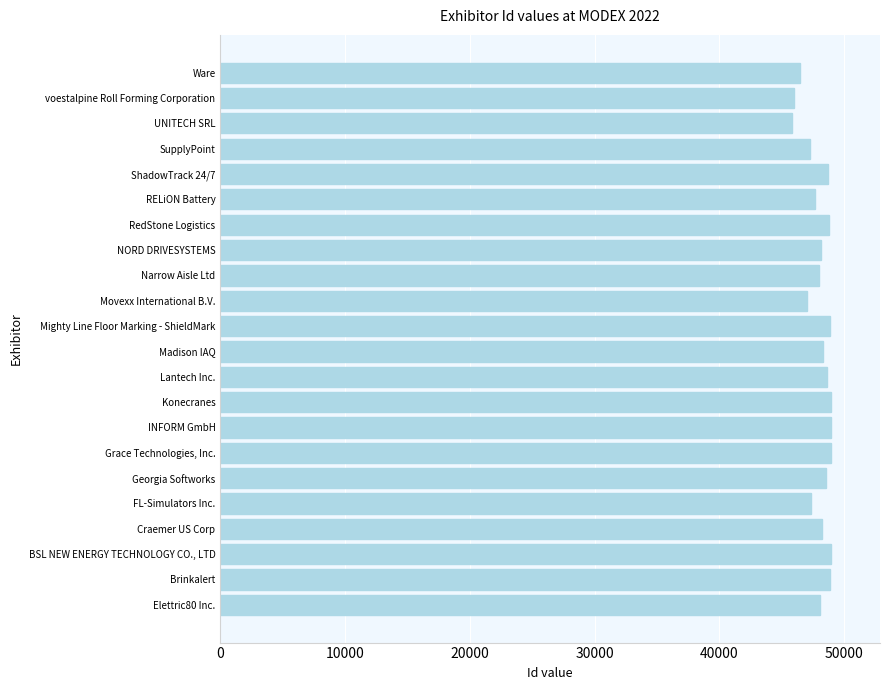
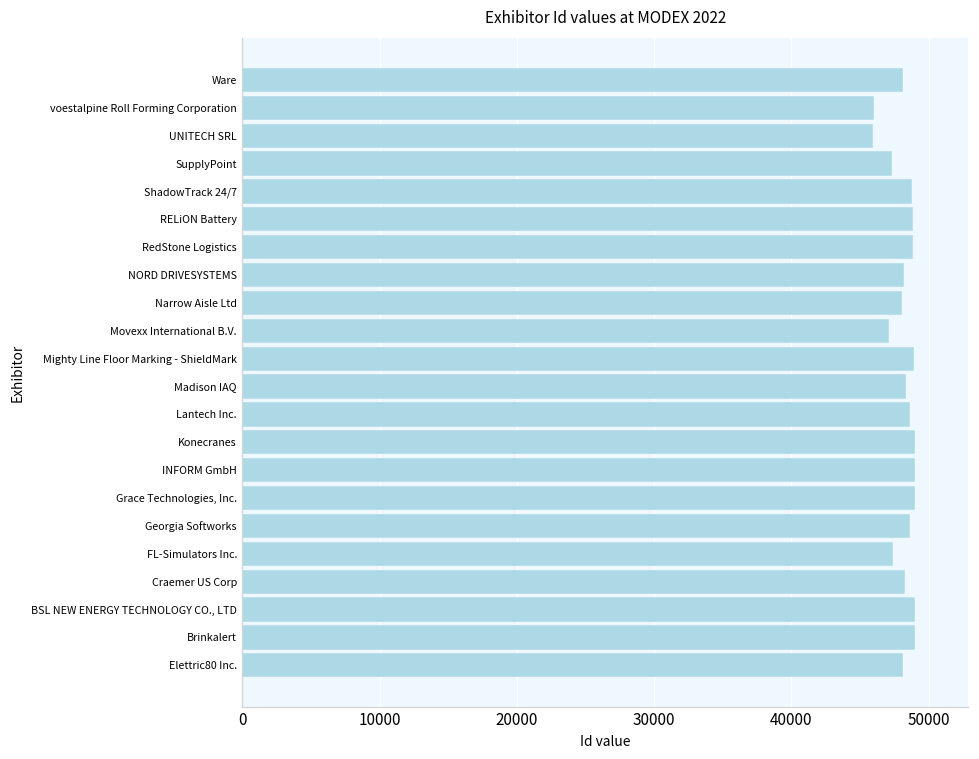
  {
-   "Ware": 46500,
+   "Ware": 48100,
    "voestalpine Roll Forming Corporation": 45900,
    "UNITECH SRL": 45900,
    "SupplyPoint": 47300,
    "ShadowTrack 24/7": 48700,
-   "RELiON Battery": 47700,
+   "RELiON Battery": 48800,
    "RedStone Logistics": 48800,
    "NORD DRIVESYSTEMS": 48100,
    "Narrow Aisle Ltd": 48000,
    "Movexx International B.V.": 47000,
    "Mighty Line Floor Marking - ShieldMark": 48800,
    "Madison IAQ": 48300,
    "Lantech Inc.": 48600,
    "Konecranes": 48900,
    "INFORM GmbH": 49000,
    "Grace Technologies, Inc.": 48900,
    "Georgia Softworks": 48500,
    "FL-Simulators Inc.": 47300,
    "Craemer US Corp": 48200,
    "BSL NEW ENERGY TECHNOLOGY CO., LTD": 49000,
    "Brinkalert": 48900,
    "Elettric80 Inc.": 48100
  }
